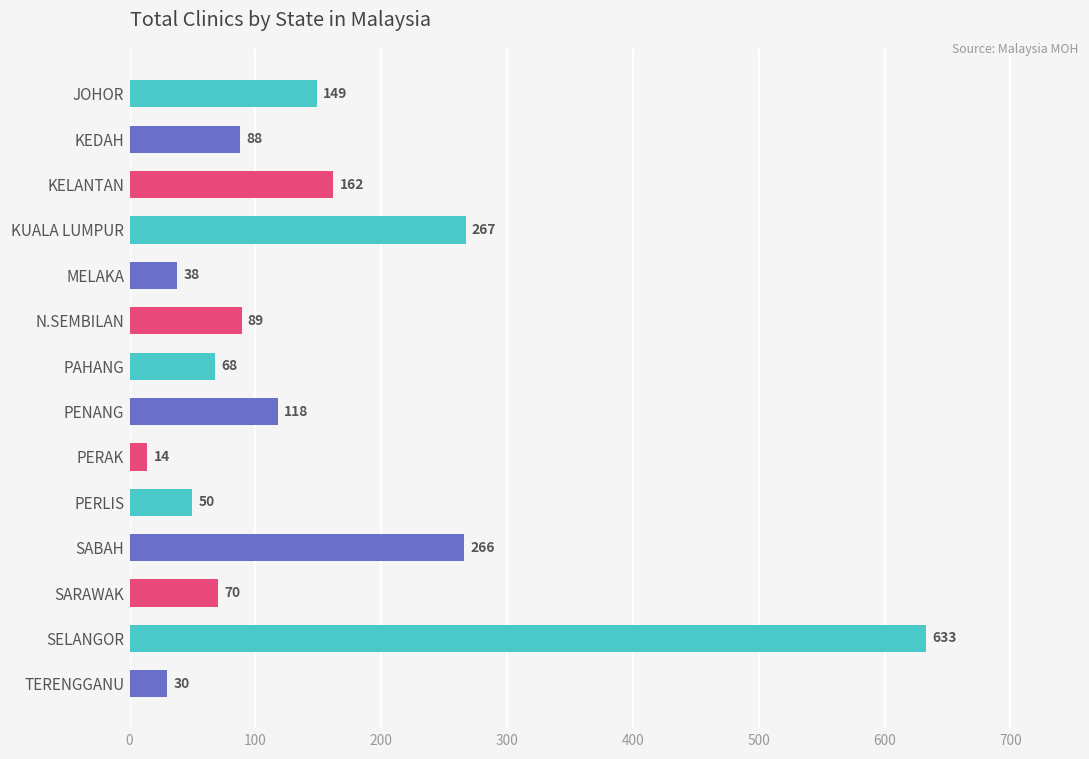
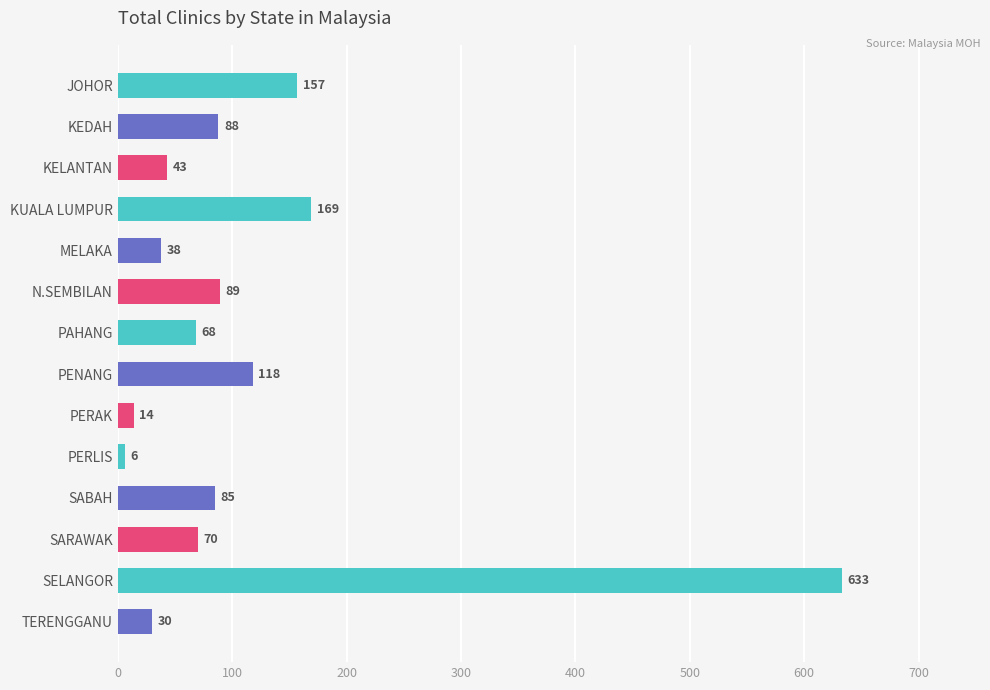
  {
-   "JOHOR": 149,
+   "JOHOR": 157,
    "KEDAH": 88,
-   "KELANTAN": 162,
-   "KUALA LUMPUR": 267,
+   "KELANTAN": 43,
+   "KUALA LUMPUR": 169,
    "MELAKA": 38,
    "N.SEMBILAN": 89,
    "PAHANG": 68,
    "PENANG": 118,
    "PERAK": 14,
-   "PERLIS": 50,
-   "SABAH": 266,
+   "PERLIS": 6,
+   "SABAH": 85,
    "SARAWAK": 70,
    "SELANGOR": 633,
    "TERENGGANU": 30
  }
